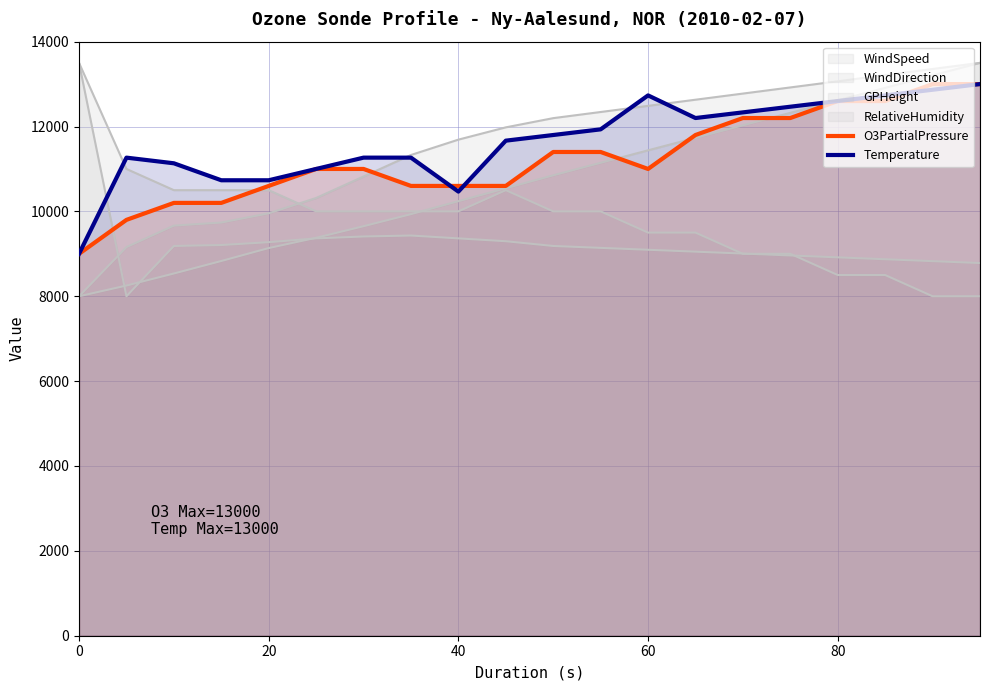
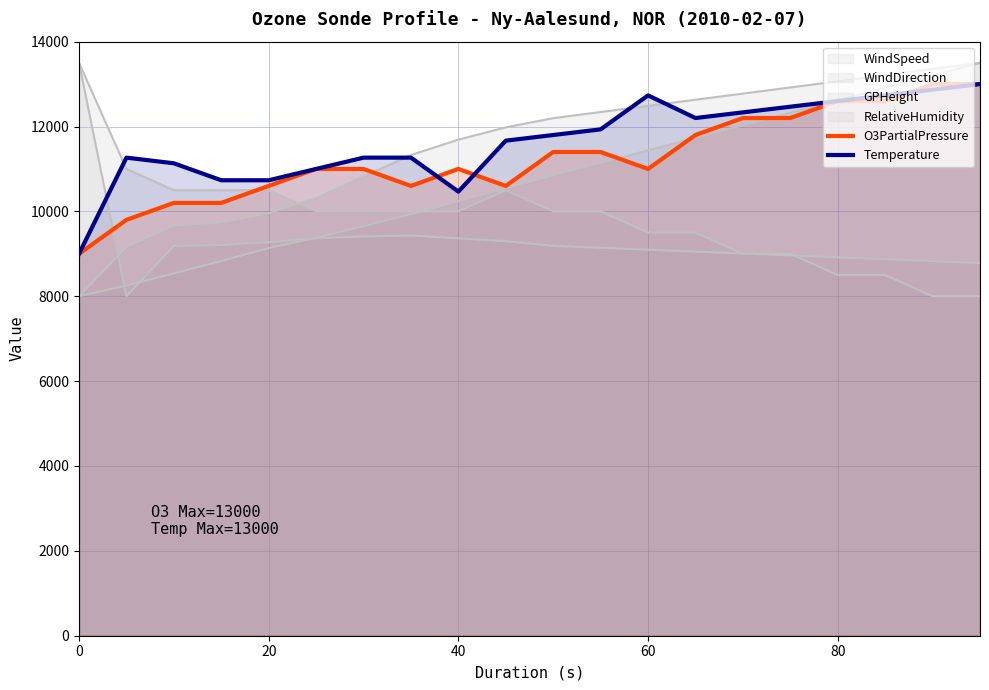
  {
    "O3PartialPressure": {
      "20": 10600,
-     "40": 10600,
+     "40": 11000,
      "60": 11000
    },
    "Temperature": {
      "20": 10700,
      "40": 10500,
      "60": 12700
    }
  }
